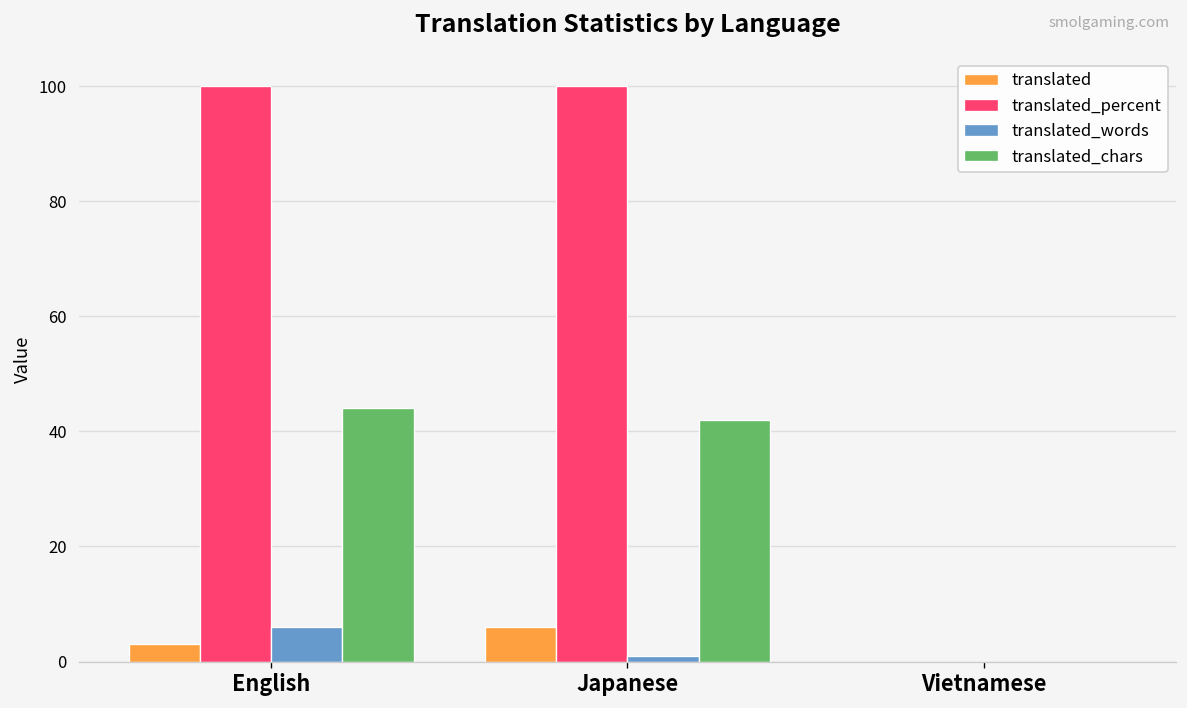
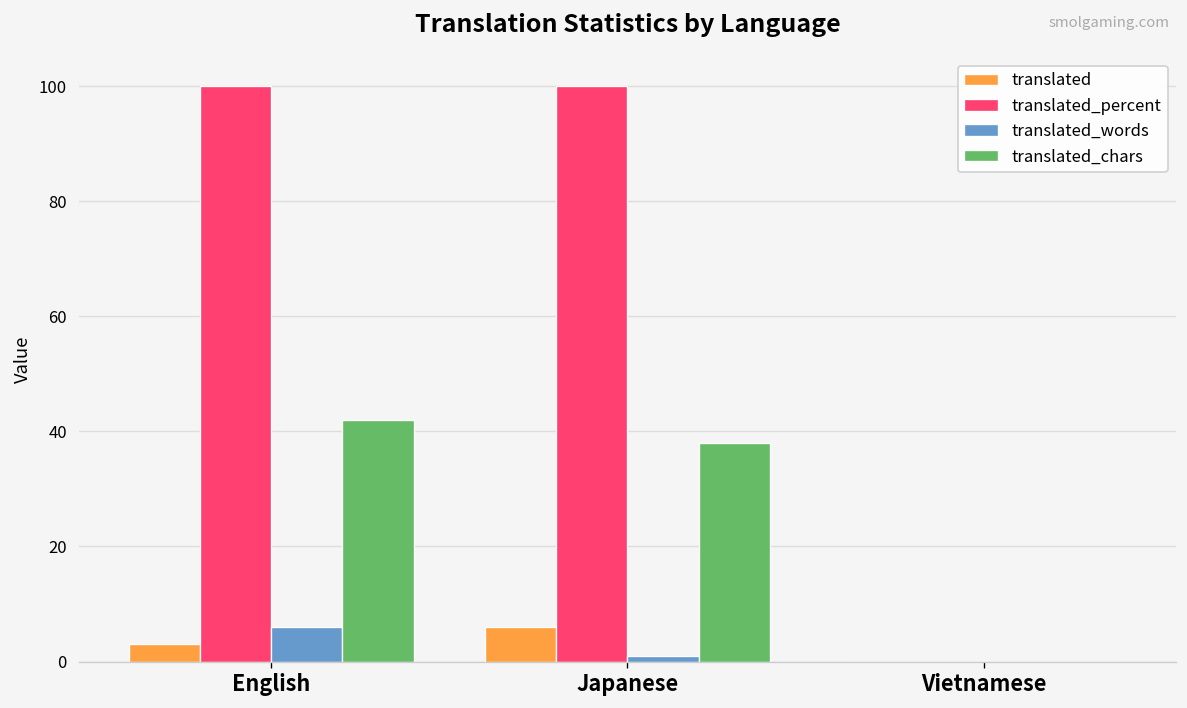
  {
    "translated": {
      "English": 3,
      "Japanese": 6,
      "Vietnamese": 0
    },
    "translated_percent": {
      "English": 100,
      "Japanese": 100,
      "Vietnamese": 0
    },
    "translated_words": {
      "English": 6,
      "Japanese": 1,
      "Vietnamese": 0
    },
    "translated_chars": {
-     "English": 44,
-     "Japanese": 42,
+     "English": 42,
+     "Japanese": 38,
      "Vietnamese": 0
    }
  }
